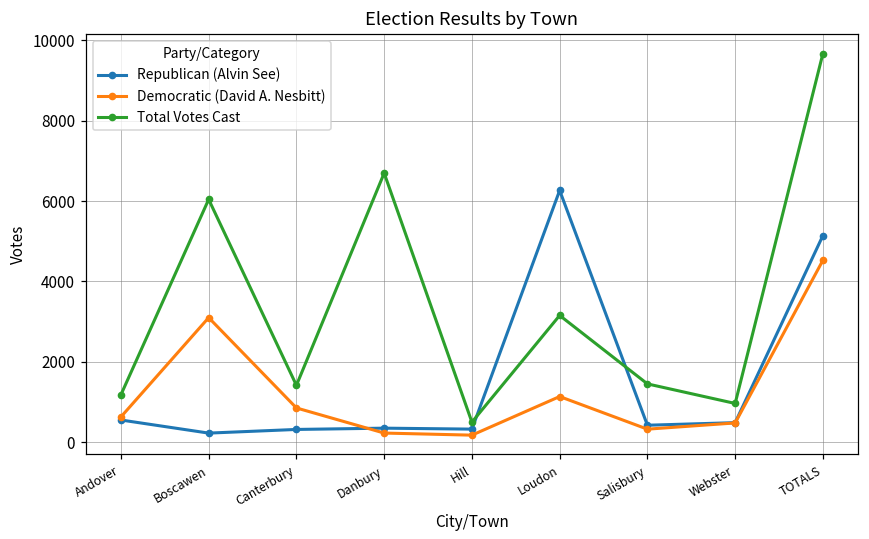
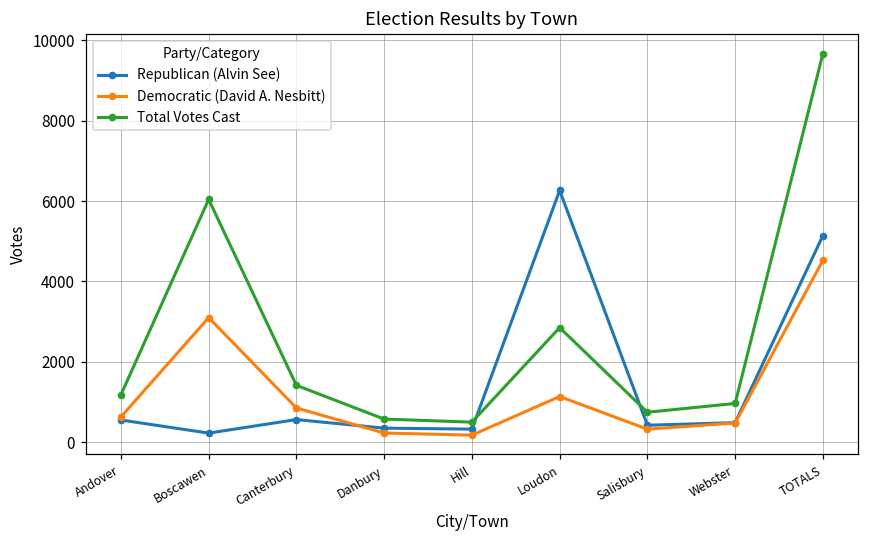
  {
    "Republican (Alvin See)": {
      "Andover": 600,
      "Boscawen": 200,
-     "Canterbury": 300,
+     "Canterbury": 600,
      "Danbury": 300,
      "Hill": 300,
      "Loudon": 6300,
      "Salisbury": 400,
      "TOTALS": 5100
    },
    "Democratic (David A. Nesbitt)": {
      "Andover": 600,
      "Boscawen": 3100,
      "Canterbury": 900,
      "Danbury": 200,
      "Hill": 200,
      "Loudon": 1100,
      "Salisbury": 300,
      "TOTALS": 4500
    },
    "Total Votes Cast": {
      "Andover": 1200,
      "Boscawen": 6000,
      "Canterbury": 1400,
-     "Danbury": 6700,
+     "Danbury": 600,
      "Hill": 500,
-     "Loudon": 3200,
-     "Salisbury": 1500,
+     "Loudon": 2900,
+     "Salisbury": 700,
      "Webster": 1000,
      "TOTALS": 9700
    }
  }
